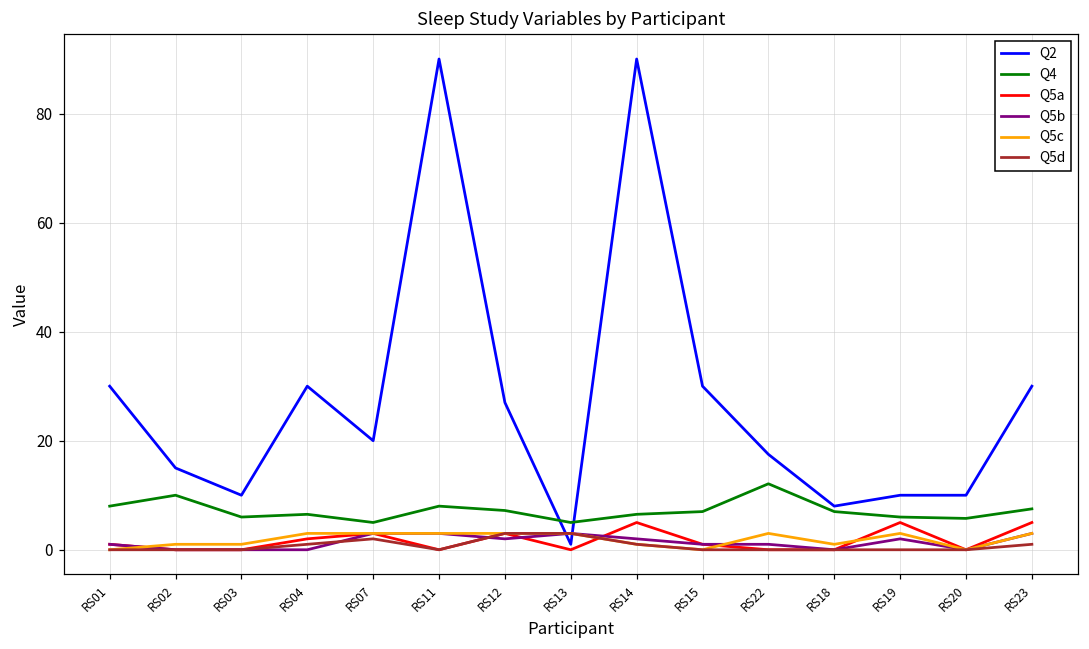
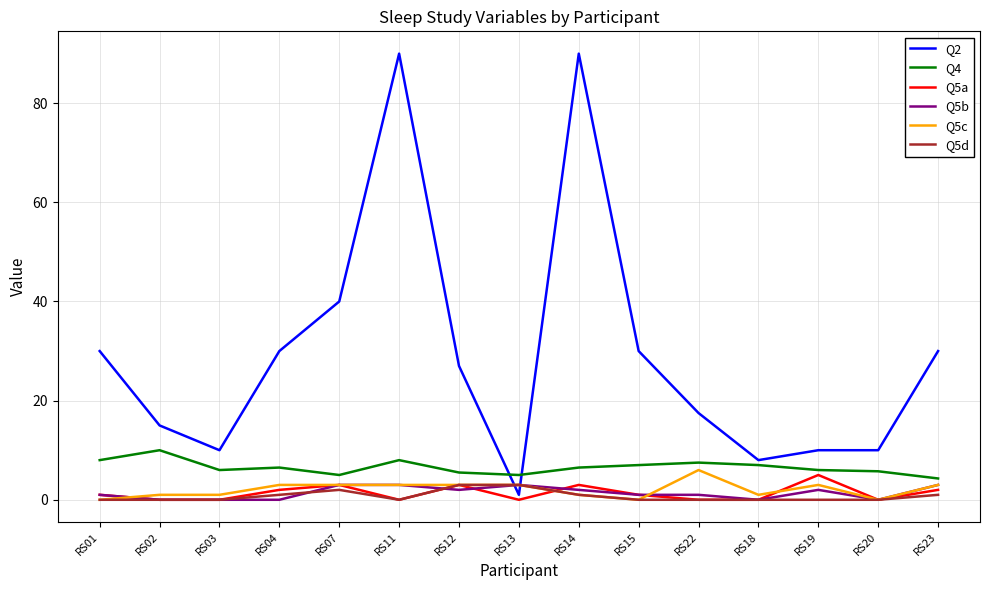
  {
    "Q2": {
      "RS01": 30,
      "RS02": 15,
      "RS03": 10,
      "RS04": 30,
-     "RS07": 20,
+     "RS07": 40,
      "RS11": 90,
      "RS12": 27,
      "RS13": 1,
      "RS14": 90,
      "RS15": 30,
      "RS22": 18,
      "RS18": 8,
      "RS19": 10,
      "RS20": 10,
      "RS23": 30
    },
    "Q4": {
      "RS01": 8,
      "RS02": 10,
      "RS03": 6,
      "RS04": 7,
      "RS07": 5,
      "RS11": 8,
-     "RS12": 7,
+     "RS12": 6,
      "RS13": 5,
      "RS14": 7,
      "RS15": 7,
-     "RS22": 12,
+     "RS22": 8,
      "RS18": 7,
      "RS19": 6,
      "RS20": 6,
-     "RS23": 8
+     "RS23": 4
    },
    "Q5a": {
      "RS04": 2,
      "RS13": 0,
-     "RS14": 5,
+     "RS14": 3,
      "RS19": 5,
-     "RS23": 5
+     "RS23": 2
    },
    "Q5b": {
      "RS04": 0,
      "RS12": 2,
      "RS14": 2,
      "RS22": 1,
      "RS19": 2
    },
    "Q5c": {
      "RS02": 1,
      "RS03": 1,
      "RS04": 3,
-     "RS22": 3,
+     "RS22": 6,
      "RS18": 1,
      "RS19": 3
    },
    "Q5d": {
      "RS04": 1,
      "RS07": 2,
      "RS19": 0,
      "RS23": 1
    }
  }
